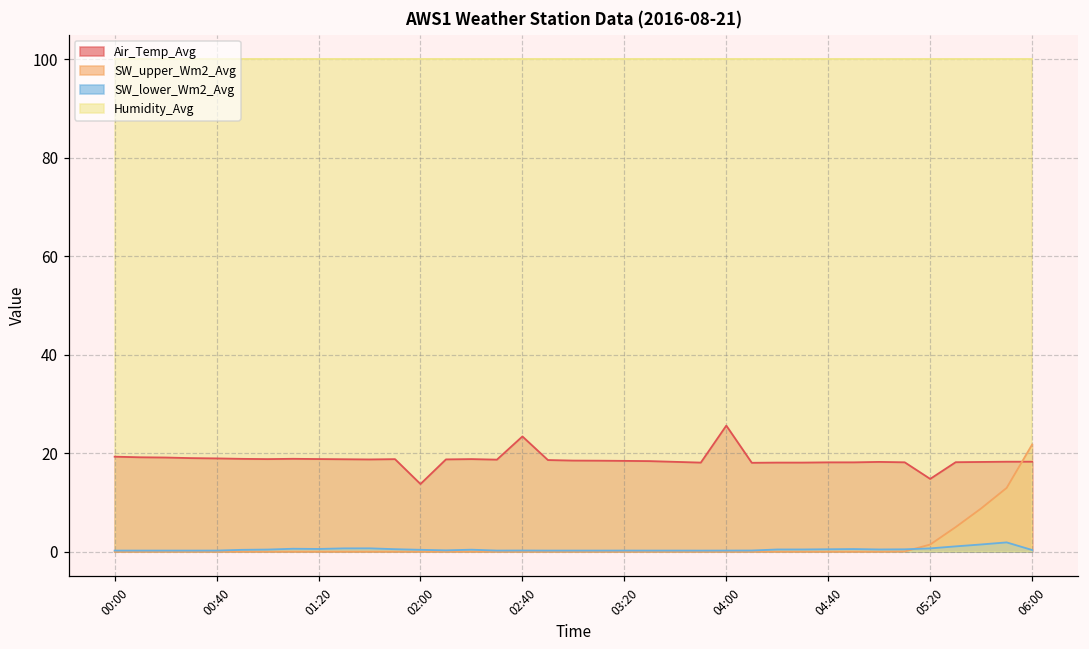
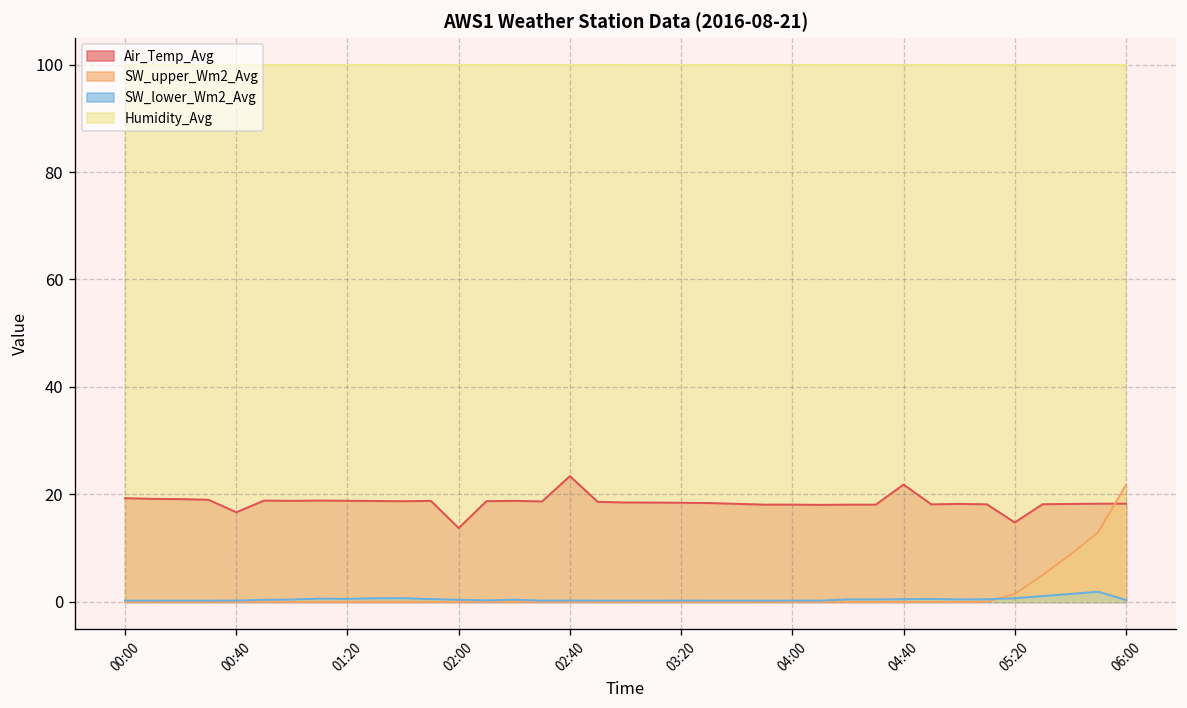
  {
    "Air_Temp_Avg": {
      "00:00": 19,
-     "00:40": 19,
+     "00:40": 17,
      "01:20": 19,
      "02:00": 14,
      "02:40": 23,
      "03:20": 18,
-     "04:00": 26,
-     "04:40": 18,
+     "04:00": 18,
+     "04:40": 22,
      "05:20": 15,
      "06:00": 18
    },
    "SW_upper_Wm2_Avg": {
      "05:20": 1,
      "06:00": 22
    },
    "SW_lower_Wm2_Avg": {
      "05:20": 1,
      "06:00": 0
    },
    "Humidity_Avg": {
      "01:20": 100,
      "02:00": 100,
      "02:40": 100,
      "03:20": 100,
      "04:00": 100,
      "04:40": 100,
      "05:20": 100,
      "06:00": 100
    }
  }
